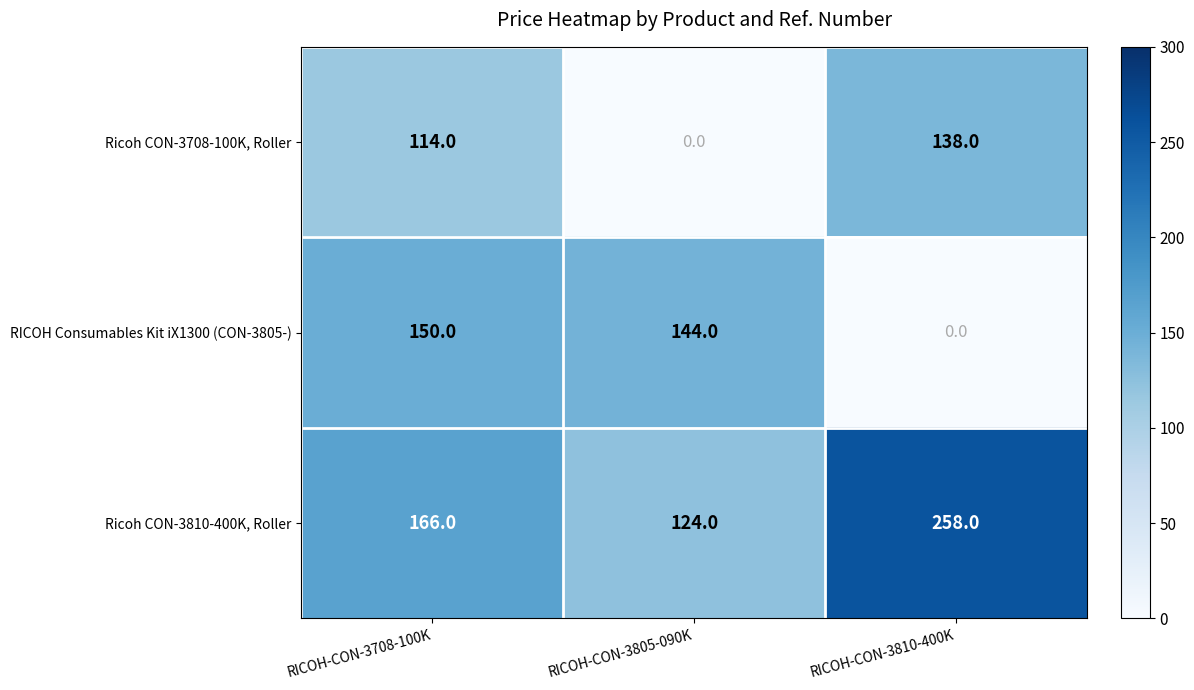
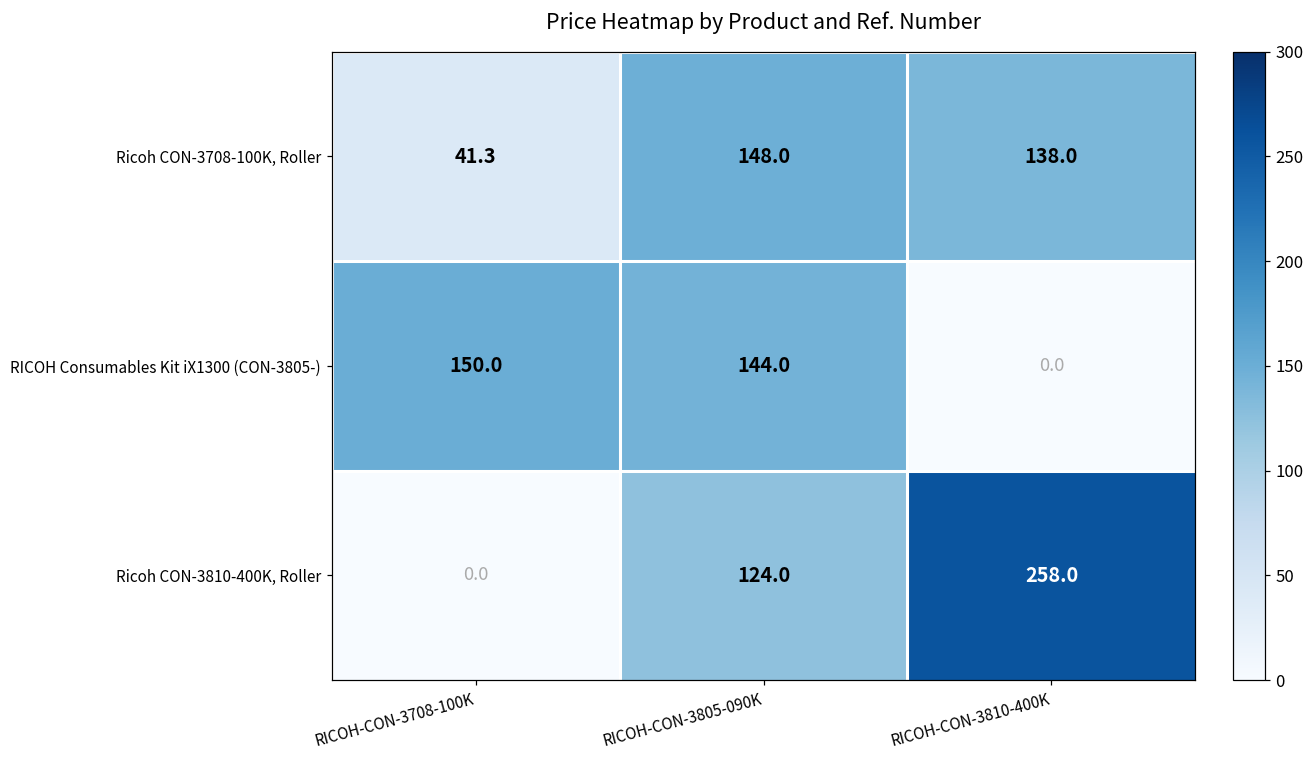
  {
    "Ricoh CON-3708-100K, Roller": {
-     "RICOH-CON-3708-100K": 114.0,
-     "RICOH-CON-3805-090K": 0.0,
+     "RICOH-CON-3708-100K": 41.3,
+     "RICOH-CON-3805-090K": 148.0,
      "RICOH-CON-3810-400K": 138.0
    },
    "RICOH Consumables Kit iX1300 (CON-3805-)": {
      "RICOH-CON-3708-100K": 150.0,
      "RICOH-CON-3805-090K": 144.0,
      "RICOH-CON-3810-400K": 0.0
    },
    "Ricoh CON-3810-400K, Roller": {
-     "RICOH-CON-3708-100K": 166.0,
+     "RICOH-CON-3708-100K": 0.0,
      "RICOH-CON-3805-090K": 124.0,
      "RICOH-CON-3810-400K": 258.0
    }
  }
